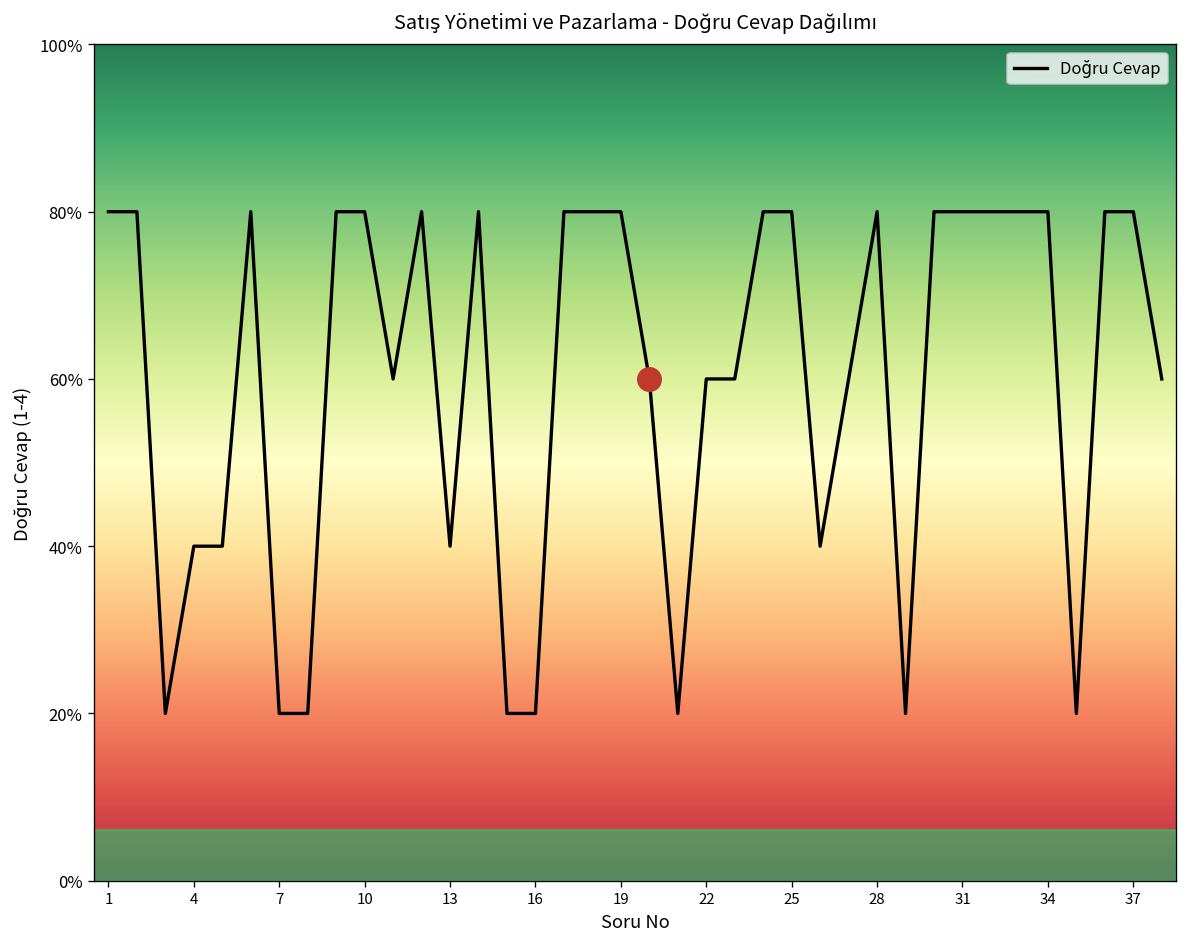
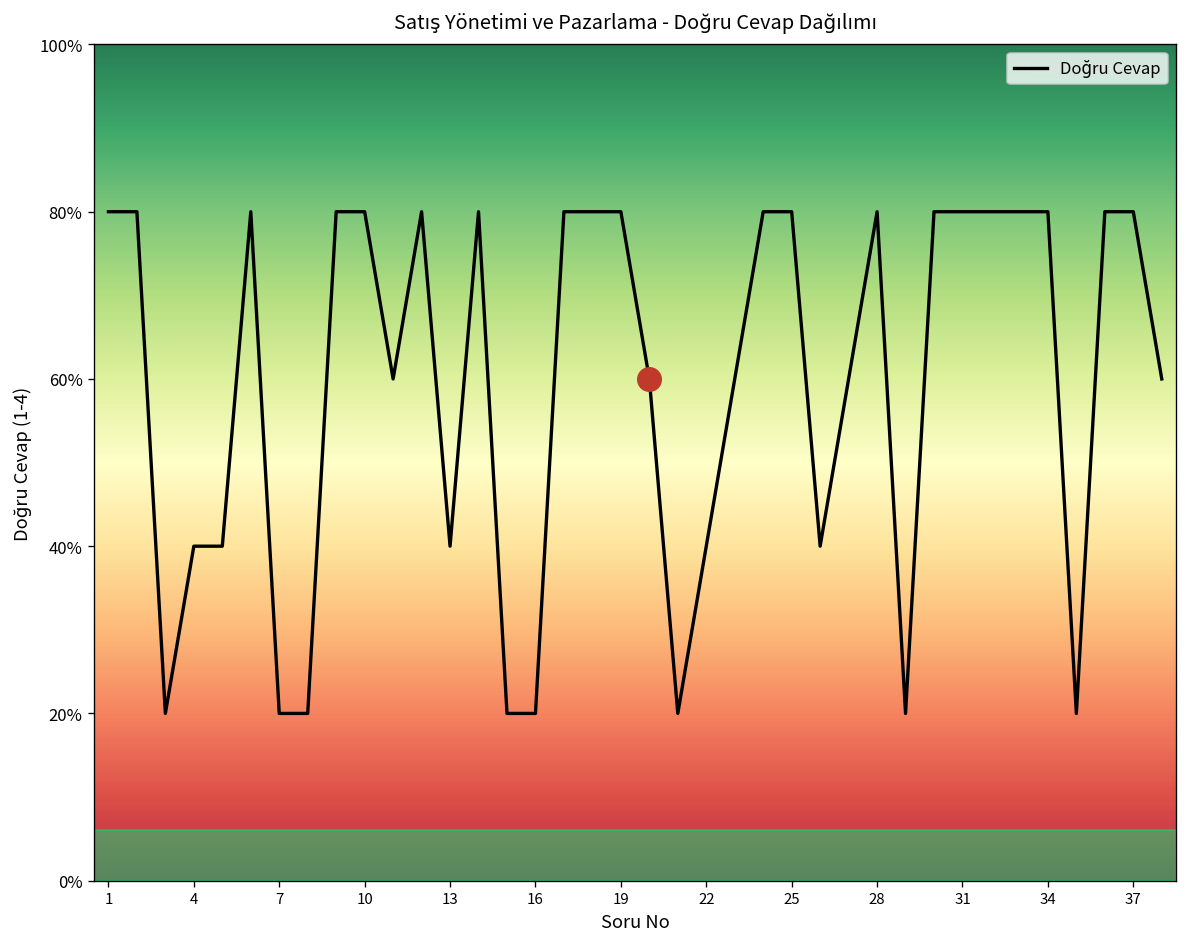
  {
    "Doğru Cevap": {
      "1": "80%",
      "4": "40%",
      "7": "20%",
      "10": "80%",
      "13": "40%",
      "16": "20%",
      "19": "80%",
-     "22": "60%",
+     "22": "40%",
      "25": "80%",
      "28": "80%",
      "31": "80%",
      "34": "80%",
      "37": "80%"
    }
  }
